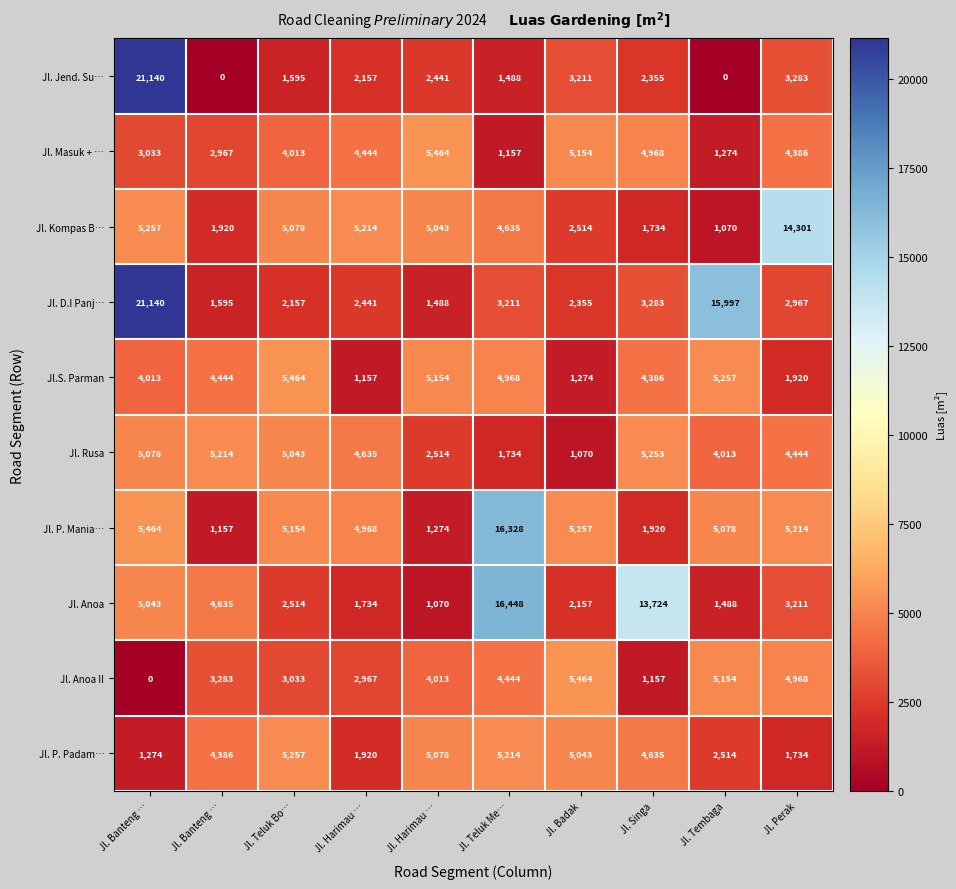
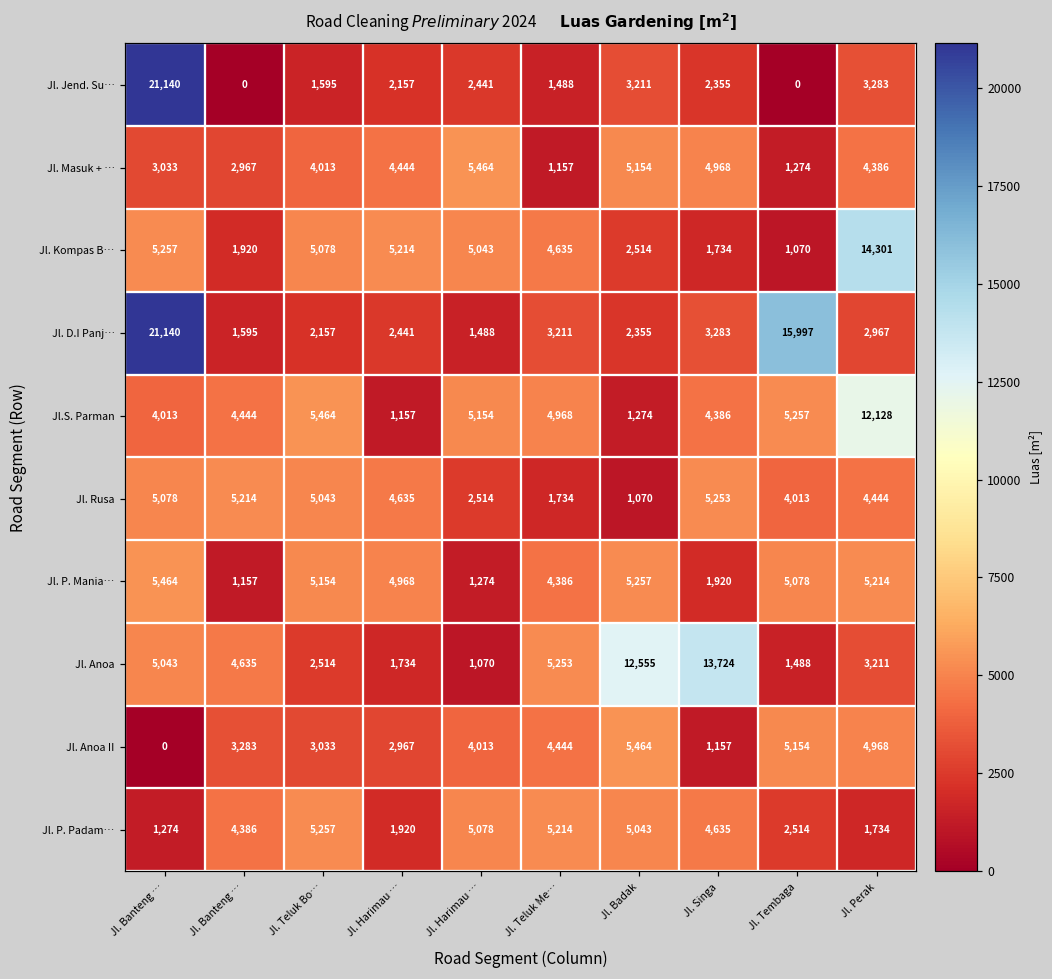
  {
    "Jl. Jend. Su…": {
      "Jl. Teluk Bo…": "1,595",
      "Jl. Teluk Me…": "1,488",
      "Jl. Badak": "3,211",
      "Jl. Singa": "2,355",
      "Jl. Tembaga": "0",
      "Jl. Perak": "3,283"
    },
    "Jl. Masuk + …": {
      "Jl. Teluk Bo…": "4,013",
      "Jl. Teluk Me…": "1,157",
      "Jl. Badak": "5,154",
      "Jl. Singa": "4,968",
      "Jl. Tembaga": "1,274",
      "Jl. Perak": "4,386"
    },
    "Jl. Kompas B…": {
      "Jl. Teluk Bo…": "5,078",
      "Jl. Teluk Me…": "4,635",
      "Jl. Badak": "2,514",
      "Jl. Singa": "1,734",
      "Jl. Tembaga": "1,070",
      "Jl. Perak": "14,301"
    },
    "Jl. D.I Panj…": {
      "Jl. Teluk Bo…": "2,157",
      "Jl. Teluk Me…": "3,211",
      "Jl. Badak": "2,355",
      "Jl. Singa": "3,283",
      "Jl. Tembaga": "15,997",
      "Jl. Perak": "2,967"
    },
    "Jl.S. Parman": {
      "Jl. Teluk Bo…": "5,464",
      "Jl. Teluk Me…": "4,968",
      "Jl. Badak": "1,274",
      "Jl. Singa": "4,386",
      "Jl. Tembaga": "5,257",
-     "Jl. Perak": "1,920"
+     "Jl. Perak": "12,128"
    },
    "Jl. Rusa": {
      "Jl. Teluk Bo…": "5,043",
      "Jl. Teluk Me…": "1,734",
      "Jl. Badak": "1,070",
      "Jl. Singa": "5,253",
      "Jl. Tembaga": "4,013",
      "Jl. Perak": "4,444"
    },
    "Jl. P. Mania…": {
      "Jl. Teluk Bo…": "5,154",
-     "Jl. Teluk Me…": "16,328",
+     "Jl. Teluk Me…": "4,386",
      "Jl. Badak": "5,257",
      "Jl. Singa": "1,920",
      "Jl. Tembaga": "5,078",
      "Jl. Perak": "5,214"
    },
    "Jl. Anoa": {
      "Jl. Teluk Bo…": "2,514",
-     "Jl. Teluk Me…": "16,448",
-     "Jl. Badak": "2,157",
+     "Jl. Teluk Me…": "5,253",
+     "Jl. Badak": "12,555",
      "Jl. Singa": "13,724",
      "Jl. Tembaga": "1,488",
      "Jl. Perak": "3,211"
    },
    "Jl. Anoa II": {
      "Jl. Teluk Bo…": "3,033",
      "Jl. Teluk Me…": "4,444",
      "Jl. Badak": "5,464",
      "Jl. Singa": "1,157",
      "Jl. Tembaga": "5,154",
      "Jl. Perak": "4,968"
    },
    "Jl. P. Padam…": {
      "Jl. Teluk Bo…": "5,257",
      "Jl. Teluk Me…": "5,214",
      "Jl. Badak": "5,043",
      "Jl. Singa": "4,635",
      "Jl. Tembaga": "2,514",
      "Jl. Perak": "1,734"
    }
  }
